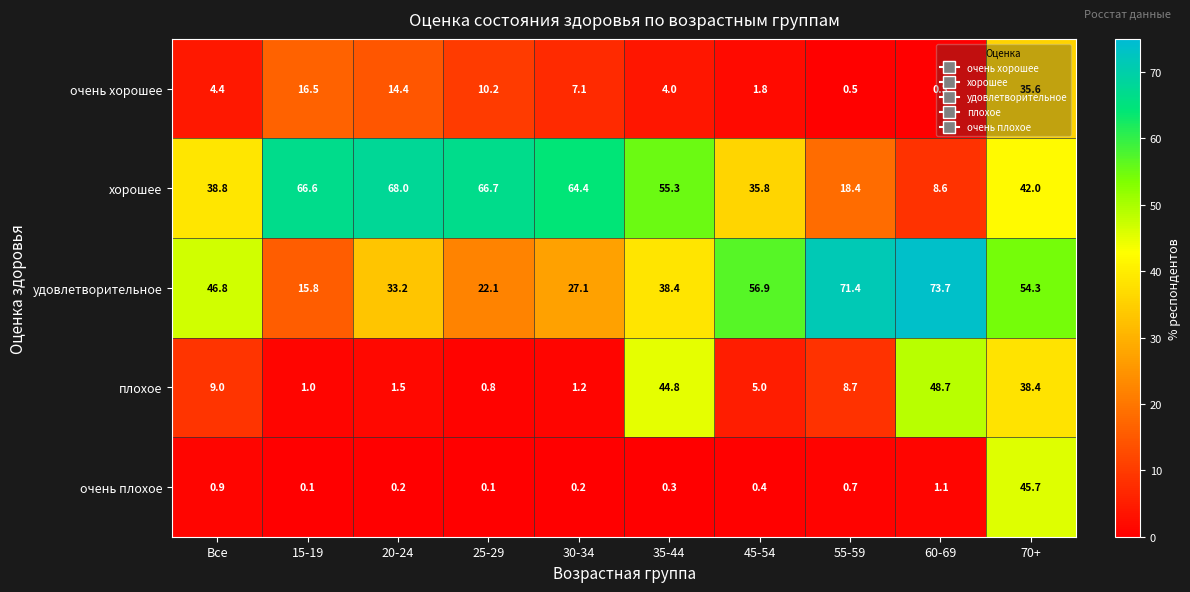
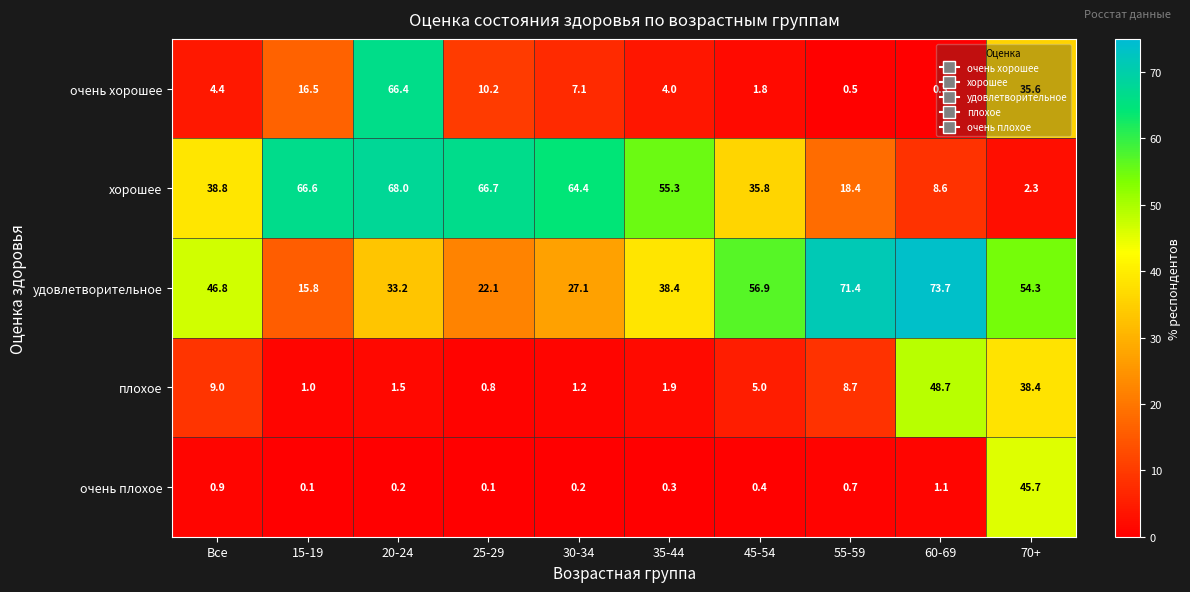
  {
    "очень хорошее": {
      "Все": 4.4,
      "15-19": 16.5,
-     "20-24": 14.4,
+     "20-24": 66.4,
      "25-29": 10.2,
      "30-34": 7.1,
      "35-44": 4.0,
      "45-54": 1.8,
      "55-59": 0.5
    },
    "хорошее": {
      "Все": 38.8,
      "15-19": 66.6,
      "20-24": 68.0,
      "25-29": 66.7,
      "30-34": 64.4,
      "35-44": 55.3,
      "45-54": 35.8,
      "55-59": 18.4,
      "60-69": 8.6,
-     "70+": 42.0
+     "70+": 2.3
    },
    "удовлетворительное": {
      "Все": 46.8,
      "15-19": 15.8,
      "20-24": 33.2,
      "25-29": 22.1,
      "30-34": 27.1,
      "35-44": 38.4,
      "45-54": 56.9,
      "55-59": 71.4,
      "60-69": 73.7,
      "70+": 54.3
    },
    "плохое": {
      "Все": 9.0,
      "15-19": 1.0,
      "20-24": 1.5,
      "25-29": 0.8,
      "30-34": 1.2,
-     "35-44": 44.8,
+     "35-44": 1.9,
      "45-54": 5.0,
      "55-59": 8.7,
      "60-69": 48.7,
      "70+": 38.4
    },
    "очень плохое": {
      "Все": 0.9,
      "15-19": 0.1,
      "20-24": 0.2,
      "25-29": 0.1,
      "30-34": 0.2,
      "35-44": 0.3,
      "45-54": 0.4,
      "55-59": 0.7,
      "60-69": 1.1,
      "70+": 45.7
    }
  }
